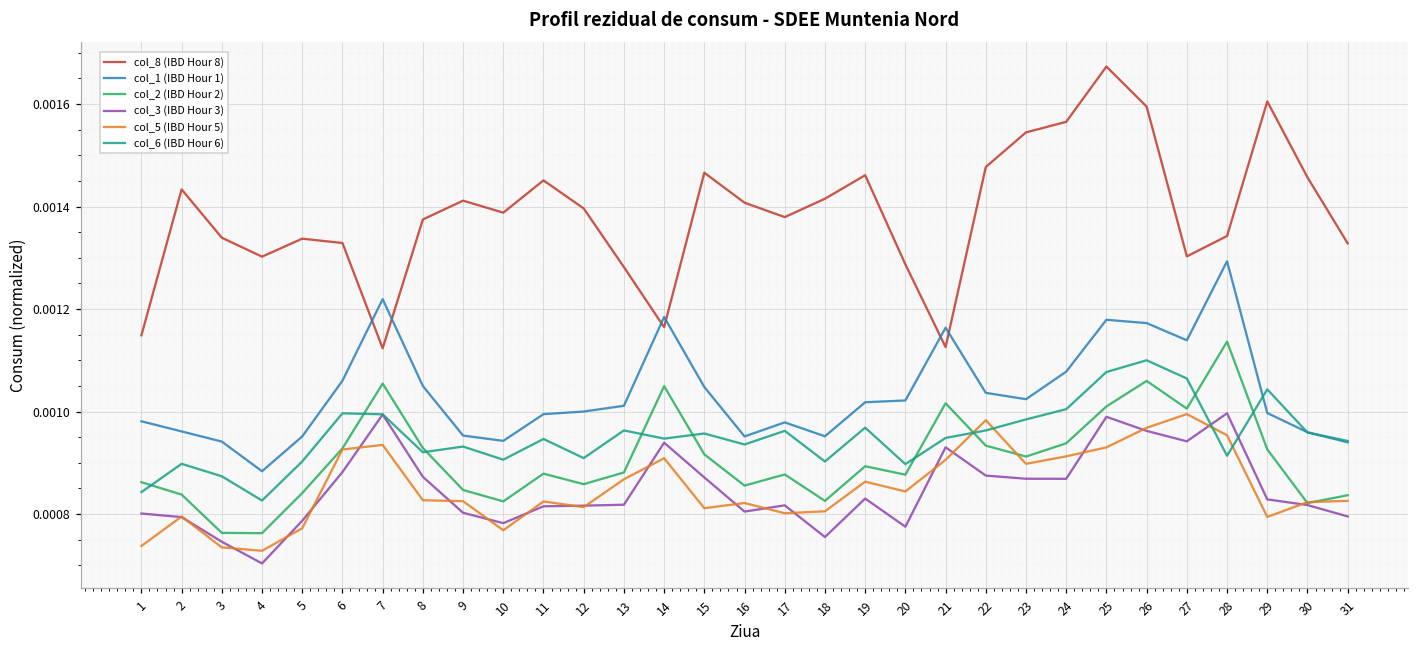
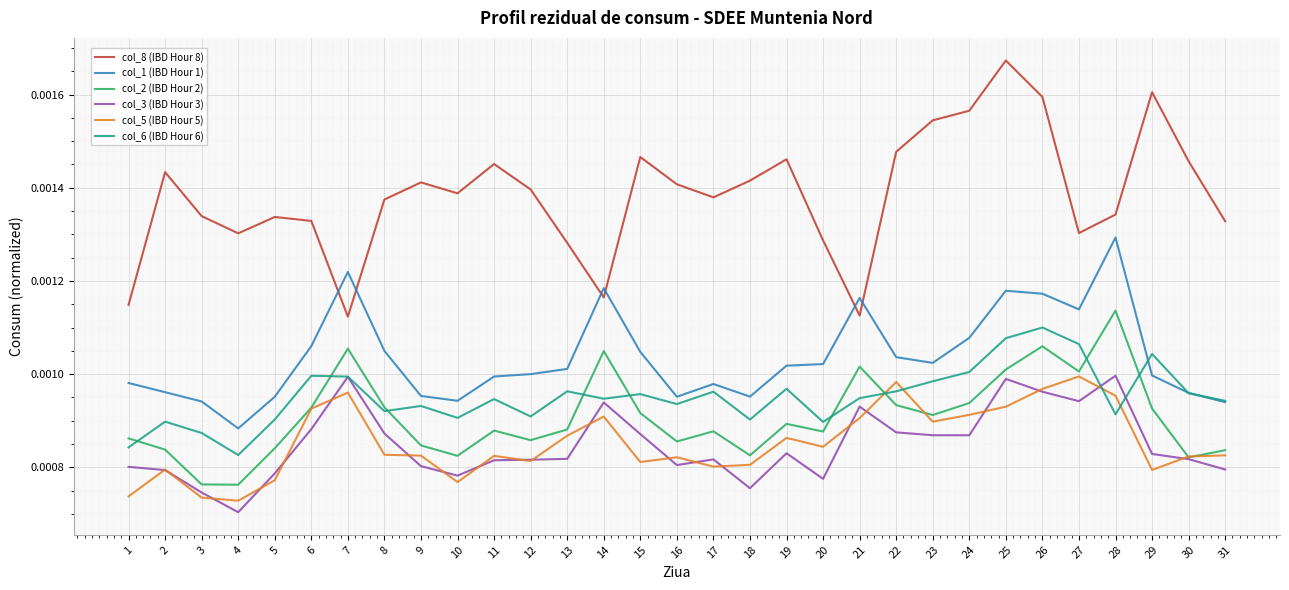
  {
    "col_8 (IBD Hour 8)": {
      "1": 0.00115,
      "2": 0.00143,
      "3": 0.00134,
      "4": 0.00130,
      "5": 0.00134,
      "6": 0.00133,
      "7": 0.00112,
      "8": 0.00137,
      "9": 0.00141,
      "10": 0.00139,
      "11": 0.00145,
      "12": 0.00140,
      "13": 0.00128,
      "14": 0.00116,
      "15": 0.00147,
      "16": 0.00141,
      "17": 0.00138,
      "18": 0.00142,
      "19": 0.00146,
      "20": 0.00129,
      "21": 0.00113,
      "22": 0.00148,
      "23": 0.00154,
      "24": 0.00157,
      "25": 0.00167,
      "26": 0.00159,
      "27": 0.00130,
      "28": 0.00134,
      "29": 0.00161,
      "30": 0.00146,
      "31": 0.00133
    },
    "col_1 (IBD Hour 1)": {
      "1": 0.00098,
      "2": 0.00096,
      "3": 0.00094,
      "4": 0.00088,
      "5": 0.00095,
      "6": 0.00106,
      "7": 0.00122,
      "8": 0.00105,
      "9": 0.00095,
      "10": 0.00094,
      "11": 0.00099,
      "12": 0.00100,
      "13": 0.00101,
      "14": 0.00118,
      "15": 0.00105,
      "16": 0.00095,
      "17": 0.00098,
      "18": 0.00095,
      "19": 0.00102,
      "20": 0.00102,
      "21": 0.00116,
      "22": 0.00104,
      "23": 0.00102,
      "24": 0.00108,
      "25": 0.00118,
      "26": 0.00117,
      "27": 0.00114,
      "28": 0.00129,
      "29": 0.00100
    },
    "col_3 (IBD Hour 3)": {
      "1": 0.00080,
      "3": 0.00075,
      "4": 0.00070,
      "5": 0.00079,
      "6": 0.00088,
      "8": 0.00087,
      "9": 0.00080,
      "10": 0.00078,
      "11": 0.00082,
      "13": 0.00082,
      "14": 0.00094,
      "15": 0.00087,
      "16": 0.00080,
      "17": 0.00082,
      "18": 0.00076,
      "19": 0.00083,
      "20": 0.00078,
      "21": 0.00093,
      "22": 0.00088,
      "23": 0.00087,
      "24": 0.00087,
      "25": 0.00099,
      "26": 0.00096,
      "27": 0.00094,
      "28": 0.00100,
      "29": 0.00083,
      "31": 0.00080
    },
    "col_5 (IBD Hour 5)": {
      "1": 0.00074,
      "3": 0.00073,
      "4": 0.00073,
      "5": 0.00077,
-     "7": 0.00093,
+     "7": 0.00096,
      "8": 0.00083,
      "9": 0.00083,
      "10": 0.00077,
      "11": 0.00082,
      "13": 0.00087,
      "14": 0.00091,
      "15": 0.00081,
      "16": 0.00082,
      "17": 0.00080,
      "18": 0.00081,
      "19": 0.00086,
      "20": 0.00084,
      "21": 0.00091,
      "22": 0.00098,
      "23": 0.00090,
      "24": 0.00091,
      "25": 0.00093,
      "26": 0.00097,
      "27": 0.00100,
      "28": 0.00095,
      "29": 0.00079,
      "31": 0.00083
    }
  }
